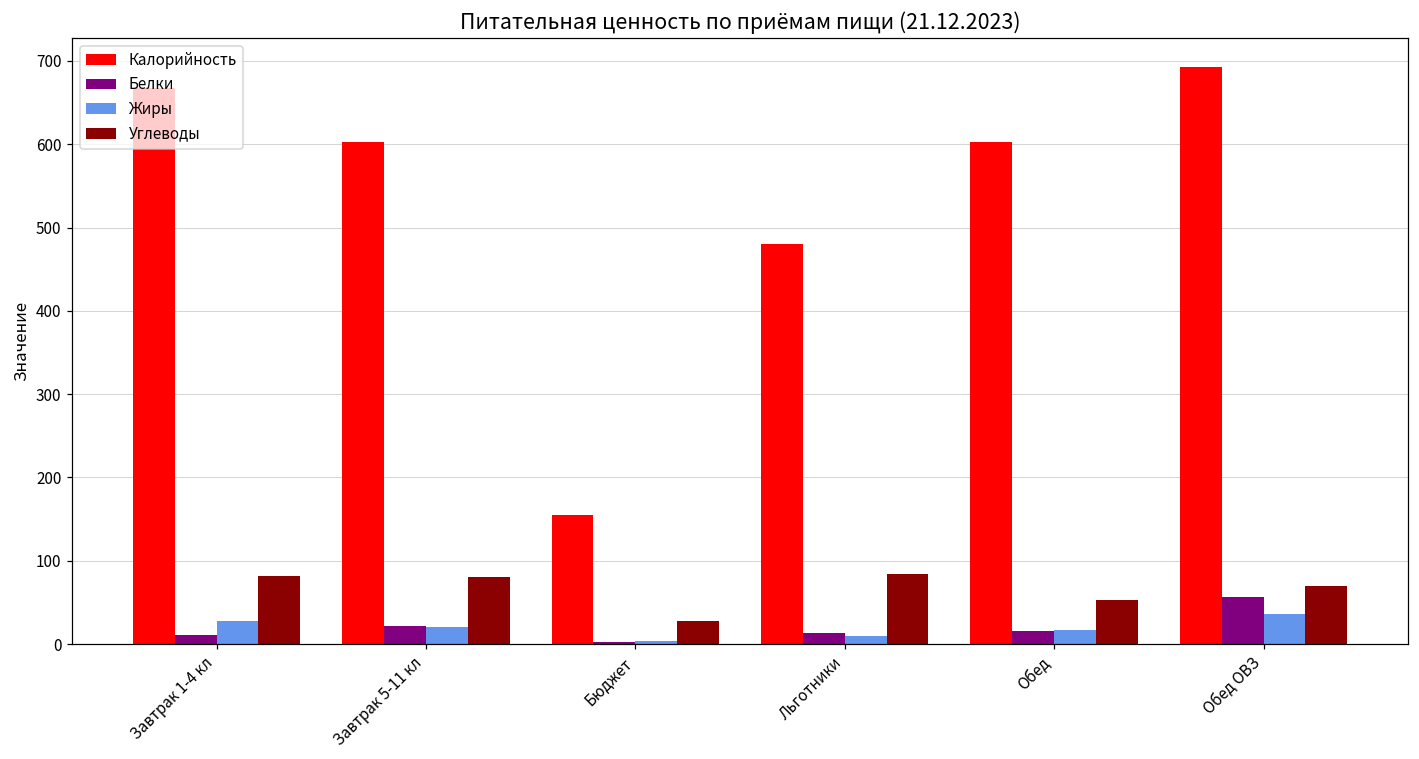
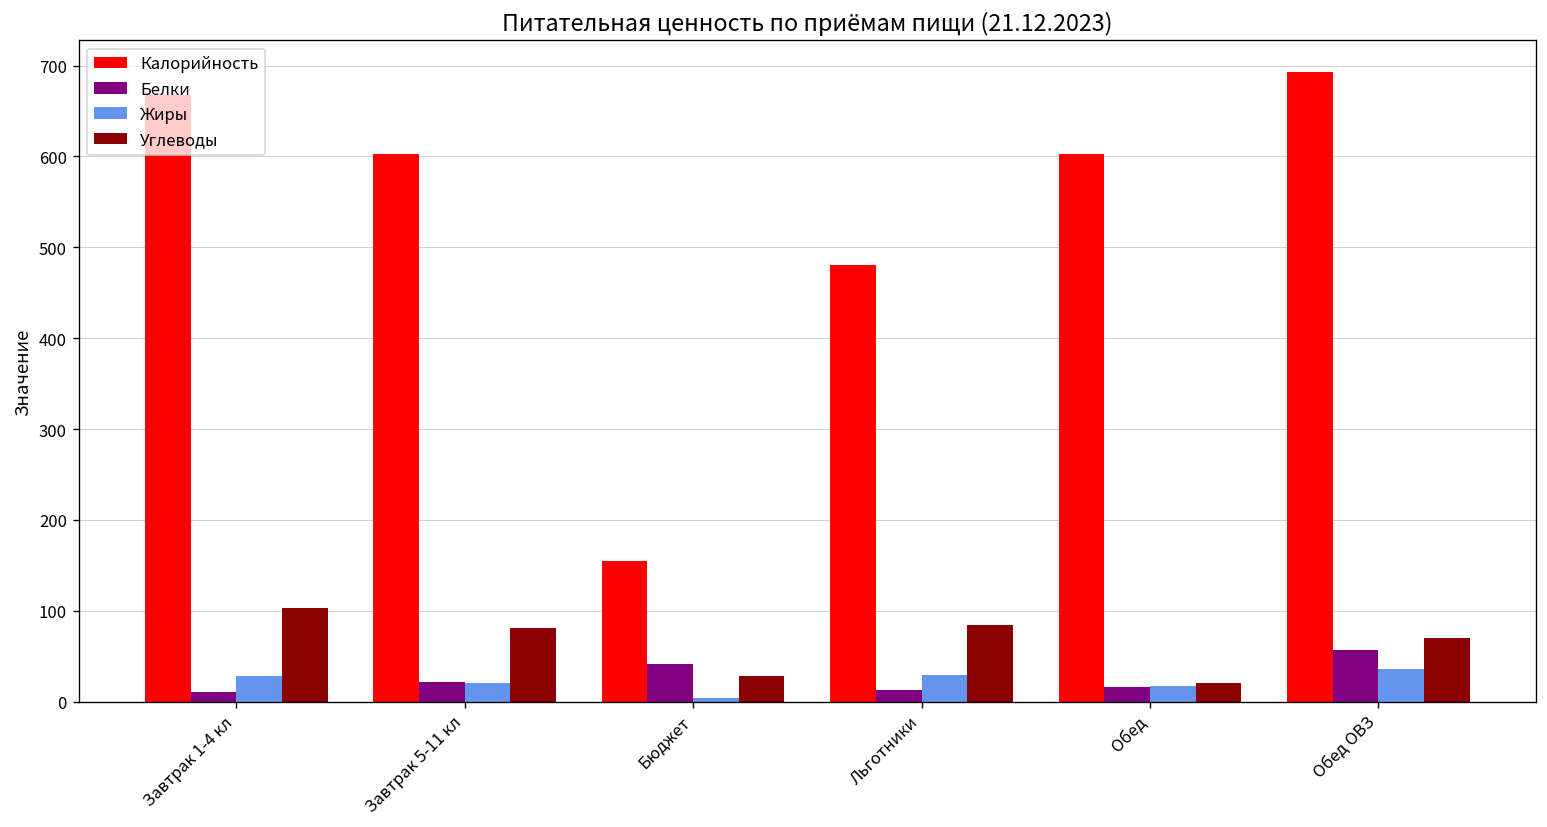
  {
    "Калорийность": {
      "Завтрак 5-11 кл": 600,
      "Бюджет": 160,
      "Льготники": 480,
      "Обед": 600,
      "Обед ОВЗ": 690
    },
    "Белки": {
      "Завтрак 1-4 кл": 10,
      "Завтрак 5-11 кл": 20,
-     "Бюджет": 0,
+     "Бюджет": 40,
      "Льготники": 10,
      "Обед": 20,
      "Обед ОВЗ": 60
    },
    "Жиры": {
      "Завтрак 1-4 кл": 30,
      "Завтрак 5-11 кл": 20,
      "Бюджет": 0,
-     "Льготники": 10,
+     "Льготники": 30,
      "Обед": 20,
      "Обед ОВЗ": 40
    },
    "Углеводы": {
-     "Завтрак 1-4 кл": 80,
+     "Завтрак 1-4 кл": 100,
      "Завтрак 5-11 кл": 80,
      "Бюджет": 30,
      "Льготники": 80,
-     "Обед": 50,
+     "Обед": 20,
      "Обед ОВЗ": 70
    }
  }
